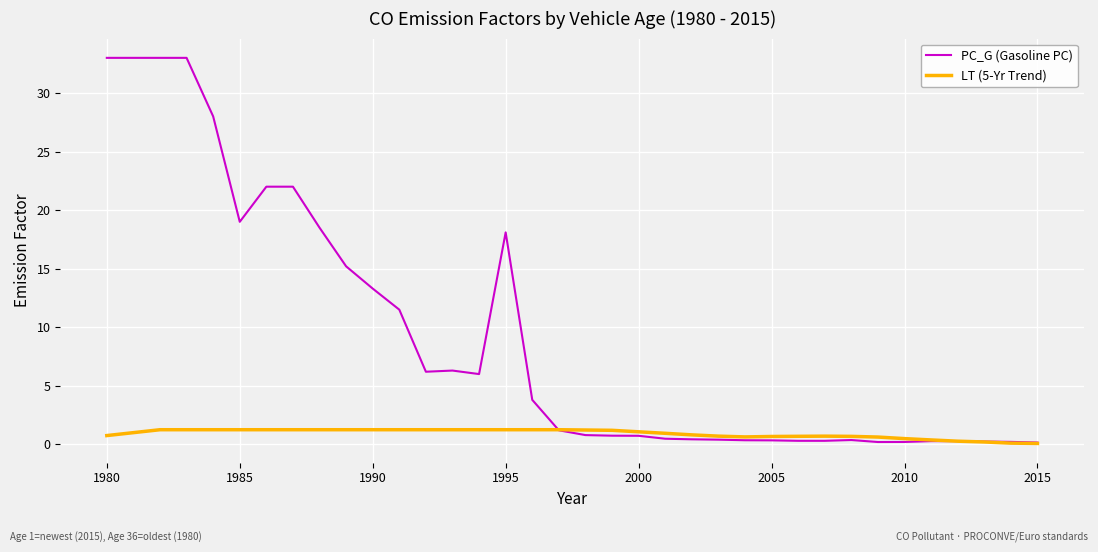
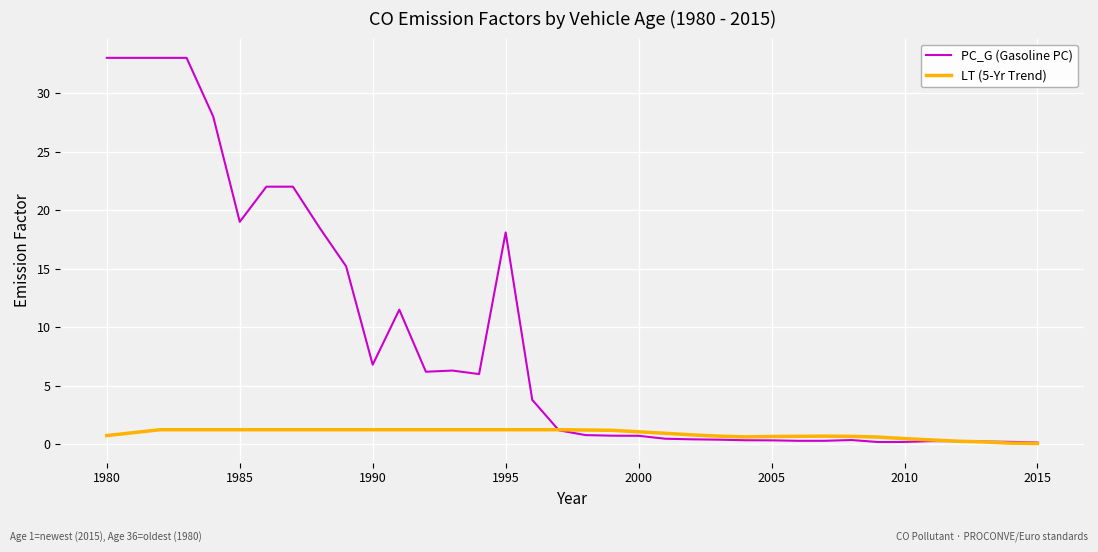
  {
    "PC_G (Gasoline PC)": {
      "1980": 33.0,
      "1985": 19.0,
-     "1990": 13.3,
+     "1990": 6.8,
      "1995": 18.1,
      "2000": 0.7,
      "2005": 0.3,
      "2010": 0.2
    },
    "LT (5-Yr Trend)": {
      "1980": 0.7,
      "1985": 1.2,
      "1990": 1.2,
      "1995": 1.2,
      "2000": 1.1,
      "2005": 0.7,
      "2010": 0.5
    }
  }
